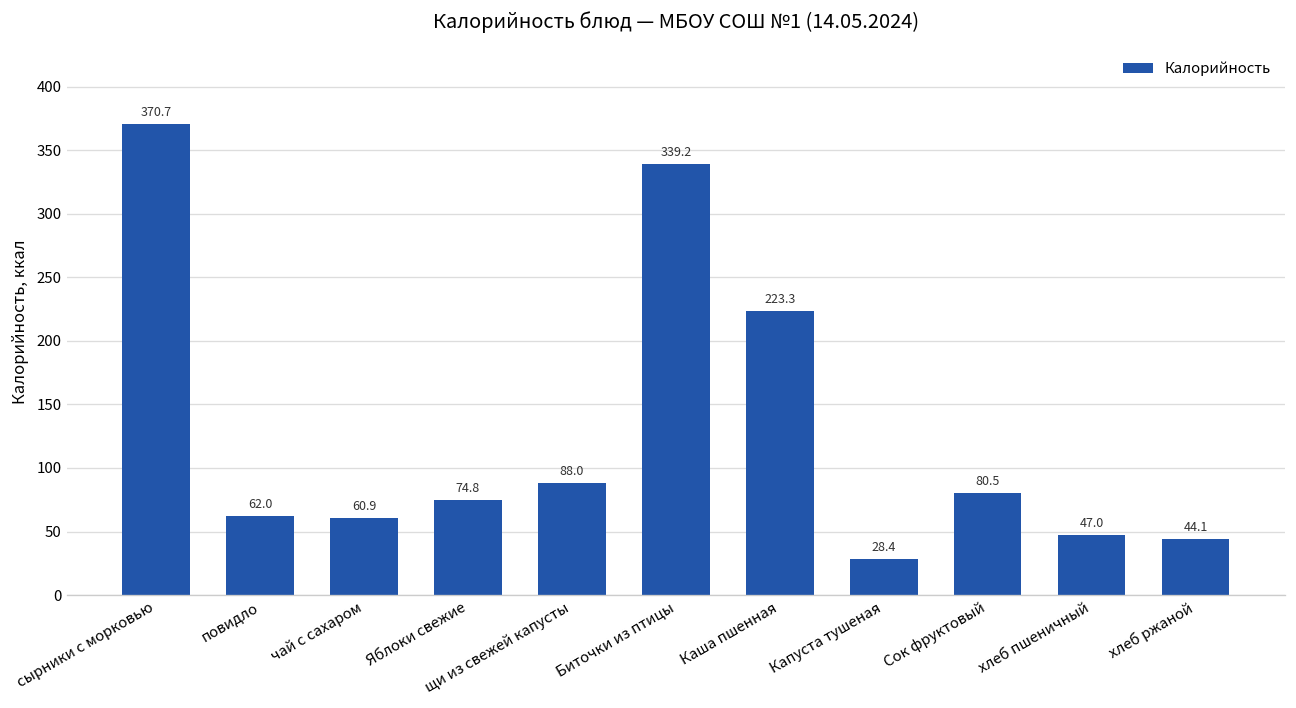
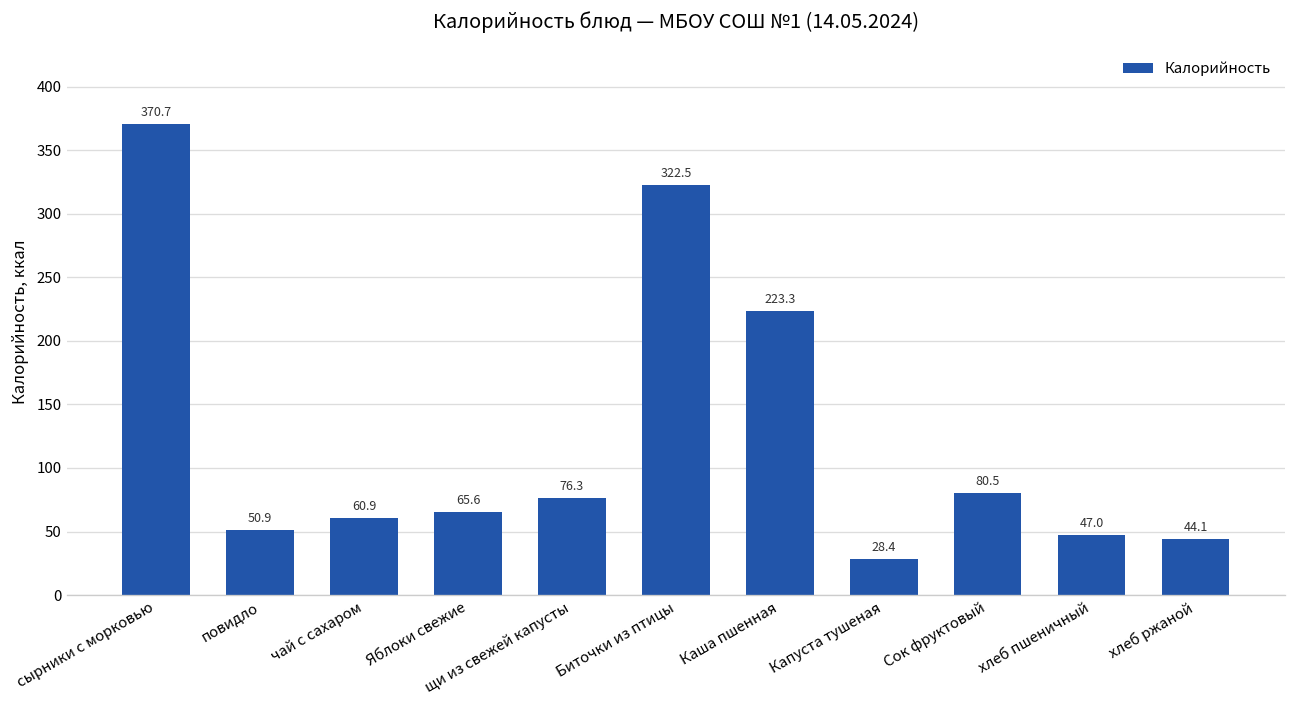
  {
    "сырники с морковью": 370.7,
-   "повидло": 62.0,
+   "повидло": 50.9,
    "чай с сахаром": 60.9,
-   "Яблоки свежие": 74.8,
-   "щи из свежей капусты": 88.0,
-   "Биточки из птицы": 339.2,
+   "Яблоки свежие": 65.6,
+   "щи из свежей капусты": 76.3,
+   "Биточки из птицы": 322.5,
    "Каша пшенная": 223.3,
    "Капуста тушеная": 28.4,
    "Сок фруктовый": 80.5,
    "хлеб пшеничный": 47.0,
    "хлеб ржаной": 44.1
  }
